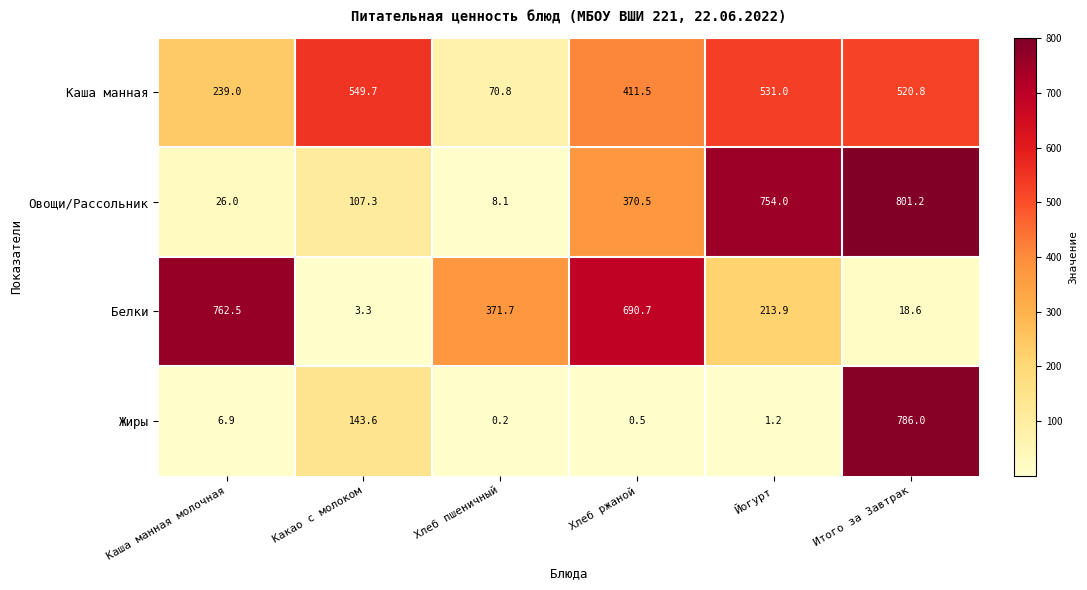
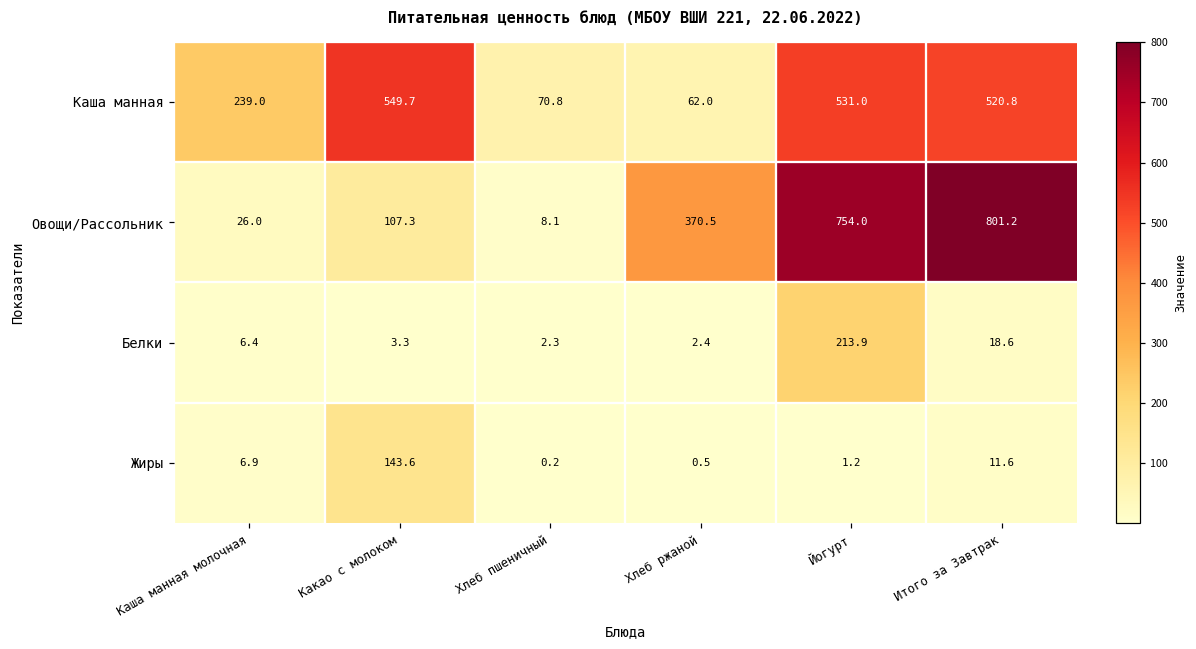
  {
    "Каша манная": {
      "Каша манная молочная": 239.0,
      "Какао с молоком": 549.7,
      "Хлеб пшеничный": 70.8,
-     "Хлеб ржаной": 411.5,
+     "Хлеб ржаной": 62.0,
      "Йогурт": 531.0,
      "Итого за Завтрак": 520.8
    },
    "Овощи/Рассольник": {
      "Каша манная молочная": 26.0,
      "Какао с молоком": 107.3,
      "Хлеб пшеничный": 8.1,
      "Хлеб ржаной": 370.5,
      "Йогурт": 754.0,
      "Итого за Завтрак": 801.2
    },
    "Белки": {
-     "Каша манная молочная": 762.5,
+     "Каша манная молочная": 6.4,
      "Какао с молоком": 3.3,
-     "Хлеб пшеничный": 371.7,
-     "Хлеб ржаной": 690.7,
+     "Хлеб пшеничный": 2.3,
+     "Хлеб ржаной": 2.4,
      "Йогурт": 213.9,
      "Итого за Завтрак": 18.6
    },
    "Жиры": {
      "Каша манная молочная": 6.9,
      "Какао с молоком": 143.6,
      "Хлеб пшеничный": 0.2,
      "Хлеб ржаной": 0.5,
      "Йогурт": 1.2,
-     "Итого за Завтрак": 786.0
+     "Итого за Завтрак": 11.6
    }
  }
